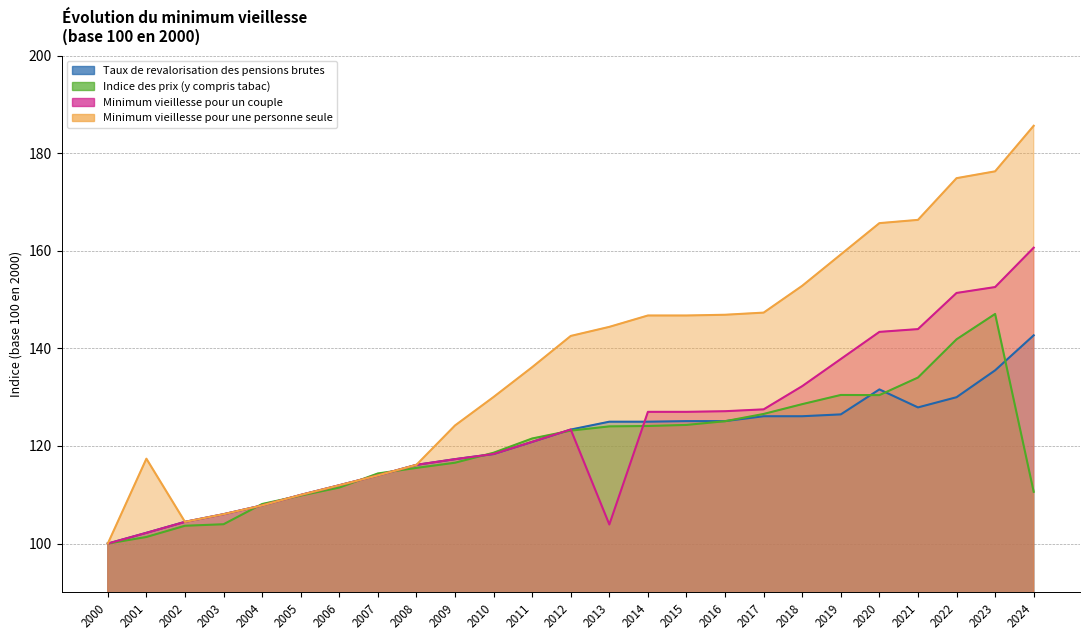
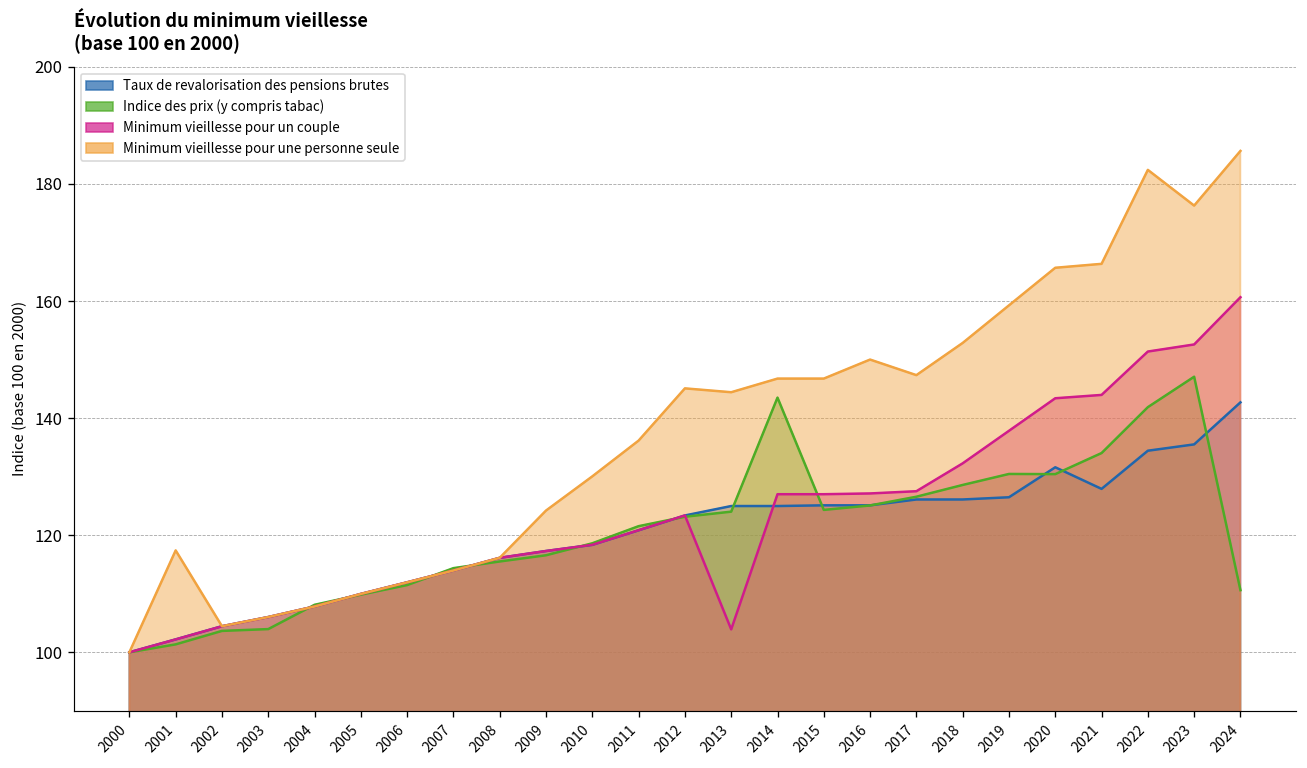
  {
    "Taux de revalorisation des pensions brutes": {
      "2013": 125,
      "2014": 125,
      "2015": 125,
      "2018": 126,
      "2019": 126,
      "2020": 132,
      "2021": 128,
-     "2022": 130,
+     "2022": 134,
      "2023": 136,
      "2024": 143
    },
    "Indice des prix (y compris tabac)": {
      "2001": 101,
      "2002": 104,
      "2003": 104,
      "2008": 116,
      "2009": 117,
      "2011": 122,
      "2013": 124,
-     "2014": 124,
+     "2014": 144,
      "2015": 124,
      "2018": 129,
      "2019": 130,
      "2020": 130,
      "2021": 134,
      "2022": 142,
      "2023": 147,
      "2024": 111
    },
    "Minimum vieillesse pour un couple": {
      "2013": 104,
      "2014": 127,
      "2015": 127,
      "2016": 127,
      "2017": 128,
      "2018": 132,
      "2019": 138,
      "2020": 143,
      "2021": 144,
      "2022": 151,
      "2023": 153,
      "2024": 161
    },
    "Minimum vieillesse pour une personne seule": {
      "2001": 117,
      "2009": 124,
      "2010": 130,
      "2011": 136,
-     "2012": 143,
+     "2012": 145,
      "2013": 144,
      "2014": 147,
      "2015": 147,
-     "2016": 147,
+     "2016": 150,
      "2017": 147,
      "2018": 153,
      "2019": 159,
      "2020": 166,
      "2021": 166,
-     "2022": 175,
+     "2022": 182,
      "2023": 176,
      "2024": 186
    }
  }
